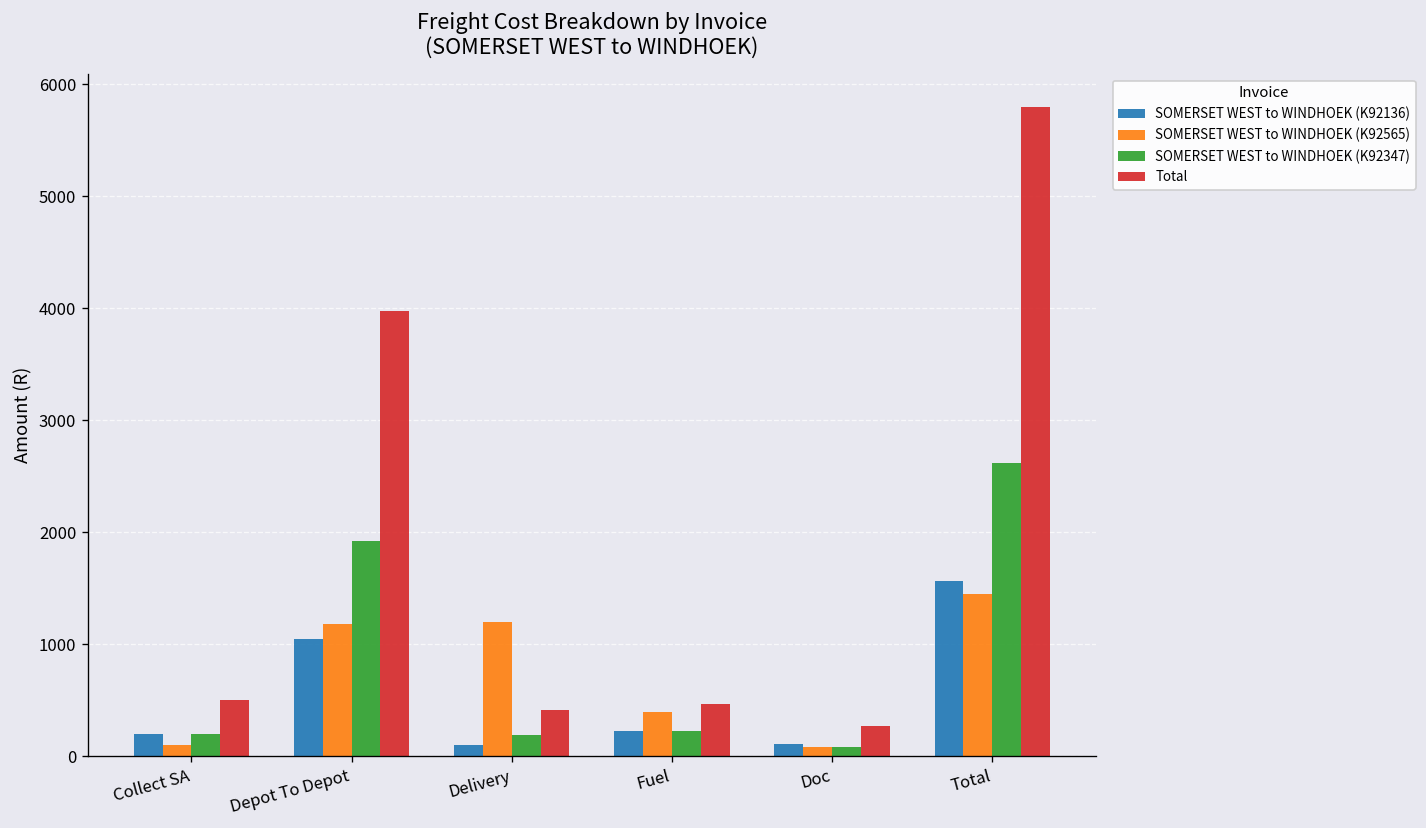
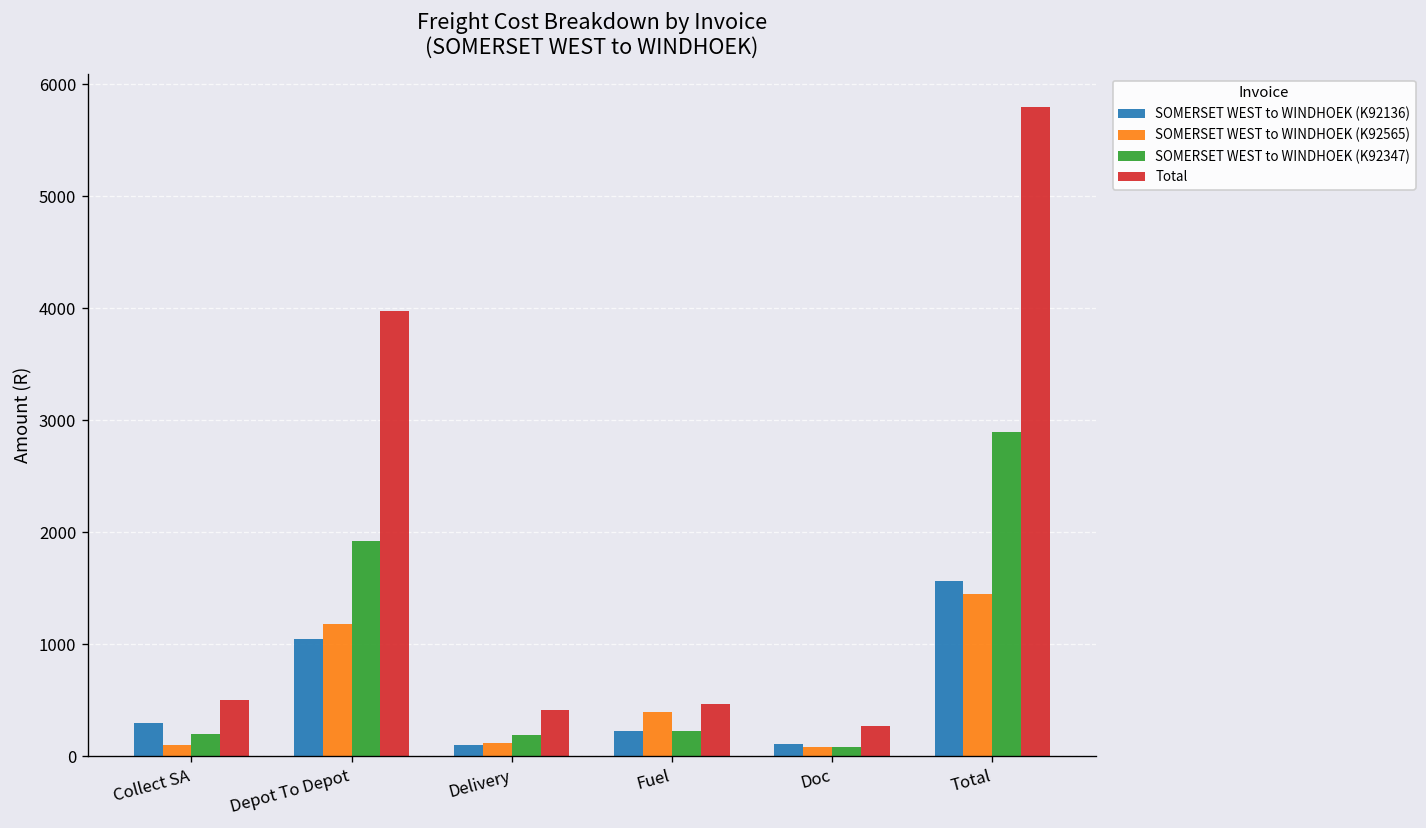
  {
    "SOMERSET WEST to WINDHOEK (K92136)": {
-     "Collect SA": 200,
+     "Collect SA": 300,
      "Depot To Depot": 1000,
      "Delivery": 100,
      "Fuel": 200,
      "Doc": 100,
      "Total": 1600
    },
    "SOMERSET WEST to WINDHOEK (K92565)": {
      "Collect SA": 100,
      "Depot To Depot": 1200,
-     "Delivery": 1200,
+     "Delivery": 100,
      "Fuel": 400,
      "Doc": 100,
      "Total": 1400
    },
    "SOMERSET WEST to WINDHOEK (K92347)": {
      "Collect SA": 200,
      "Depot To Depot": 1900,
      "Delivery": 200,
      "Fuel": 200,
      "Doc": 100,
-     "Total": 2600
+     "Total": 2900
    },
    "Total": {
      "Collect SA": 500,
      "Depot To Depot": 4000,
      "Delivery": 400,
      "Fuel": 500,
      "Doc": 300,
      "Total": 5800
    }
  }
